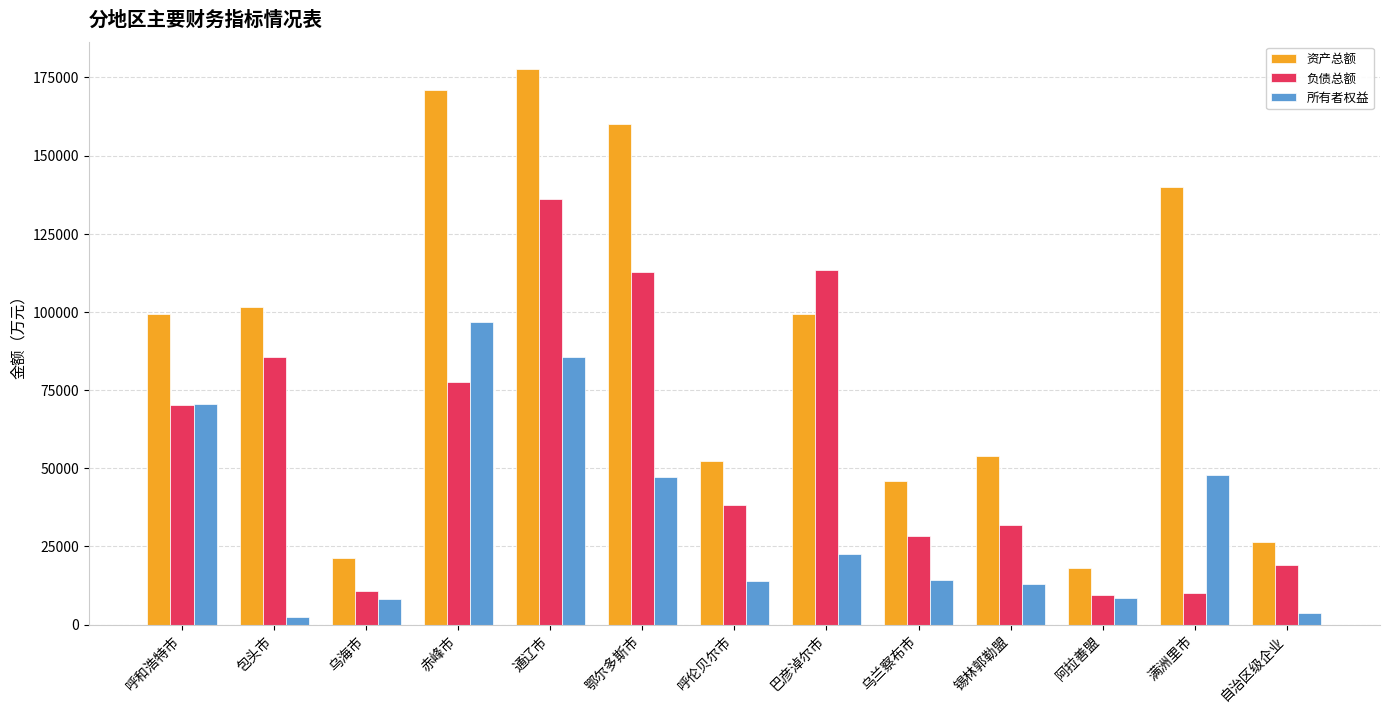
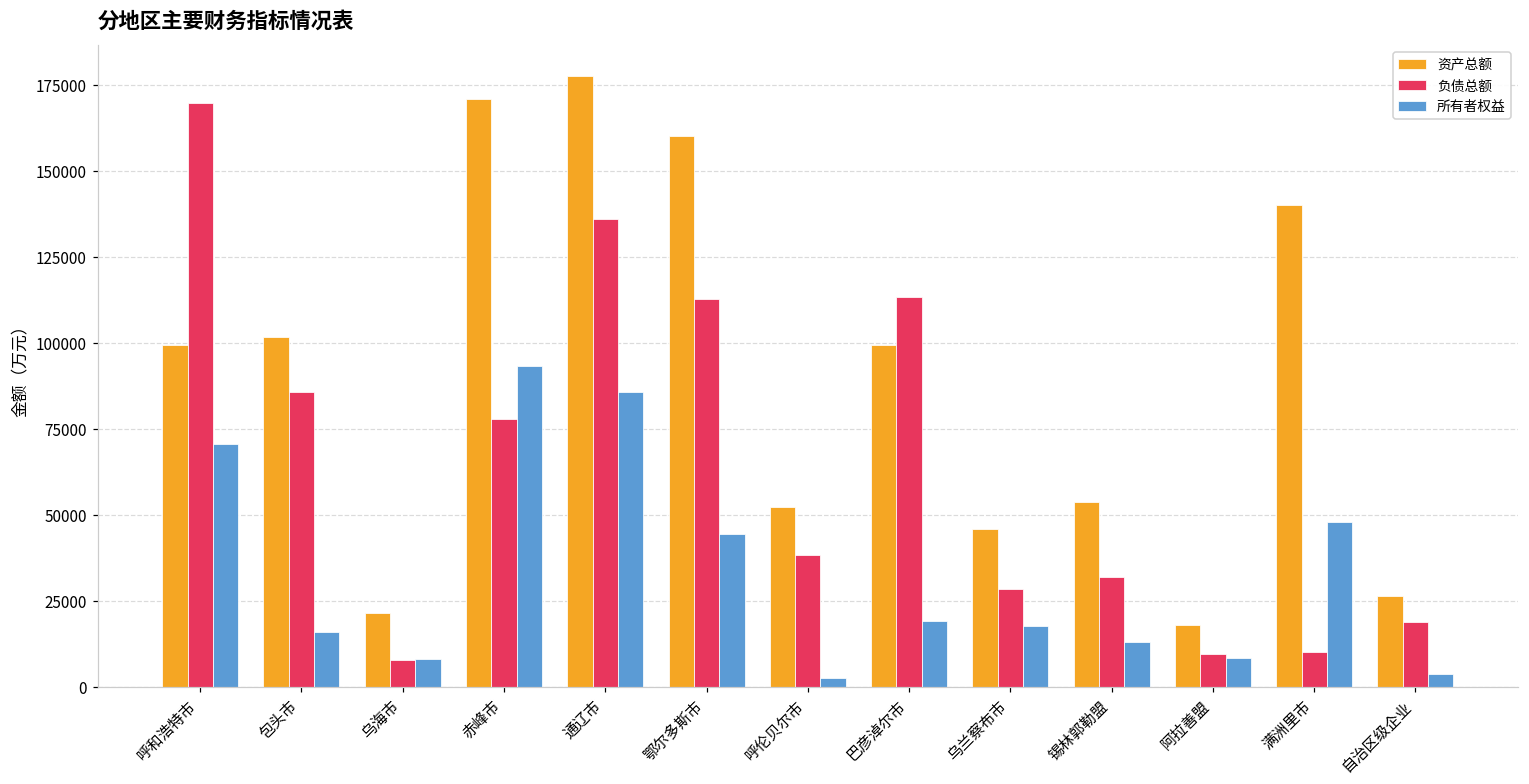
  {
    "资产总额": {
      "呼和浩特市": 99000,
      "包头市": 102000,
      "乌海市": 21000,
      "赤峰市": 171000,
      "通辽市": 178000,
      "鄂尔多斯市": 160000,
      "呼伦贝尔市": 52000,
      "巴彦淖尔市": 99000,
      "乌兰察布市": 46000,
      "锡林郭勒盟": 54000,
      "阿拉善盟": 18000,
      "满洲里市": 140000,
      "自治区级企业": 26000
    },
    "负债总额": {
-     "呼和浩特市": 70000,
+     "呼和浩特市": 170000,
      "包头市": 86000,
-     "乌海市": 11000,
+     "乌海市": 8000,
      "赤峰市": 78000,
      "通辽市": 136000,
      "鄂尔多斯市": 113000,
      "呼伦贝尔市": 38000,
      "巴彦淖尔市": 113000,
      "乌兰察布市": 28000,
      "锡林郭勒盟": 32000,
      "阿拉善盟": 10000,
      "满洲里市": 10000,
      "自治区级企业": 19000
    },
    "所有者权益": {
      "呼和浩特市": 71000,
-     "包头市": 2000,
+     "包头市": 16000,
      "乌海市": 8000,
-     "赤峰市": 97000,
+     "赤峰市": 93000,
      "通辽市": 86000,
-     "鄂尔多斯市": 47000,
-     "呼伦贝尔市": 14000,
-     "巴彦淖尔市": 23000,
-     "乌兰察布市": 14000,
+     "鄂尔多斯市": 44000,
+     "呼伦贝尔市": 3000,
+     "巴彦淖尔市": 19000,
+     "乌兰察布市": 17000,
      "锡林郭勒盟": 13000,
      "阿拉善盟": 8000,
      "满洲里市": 48000,
      "自治区级企业": 4000
    }
  }
